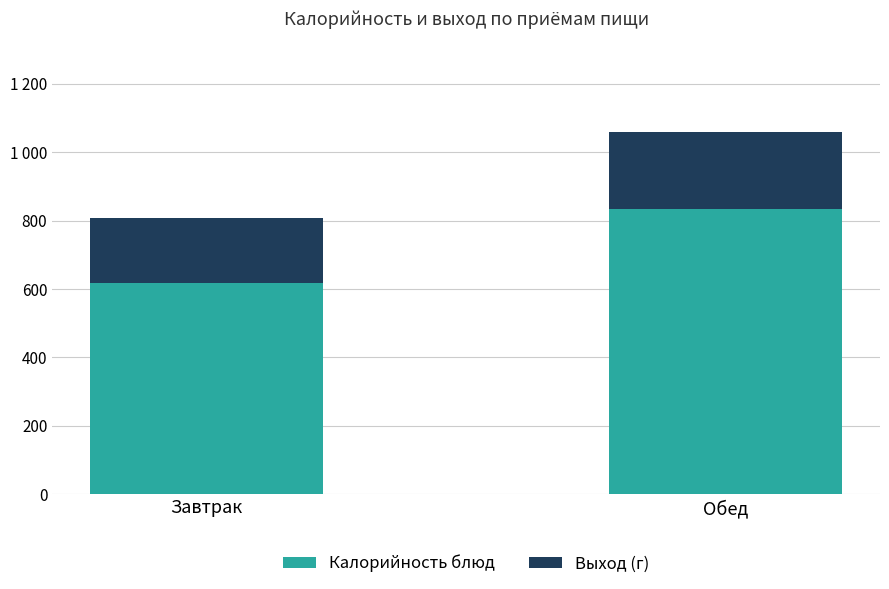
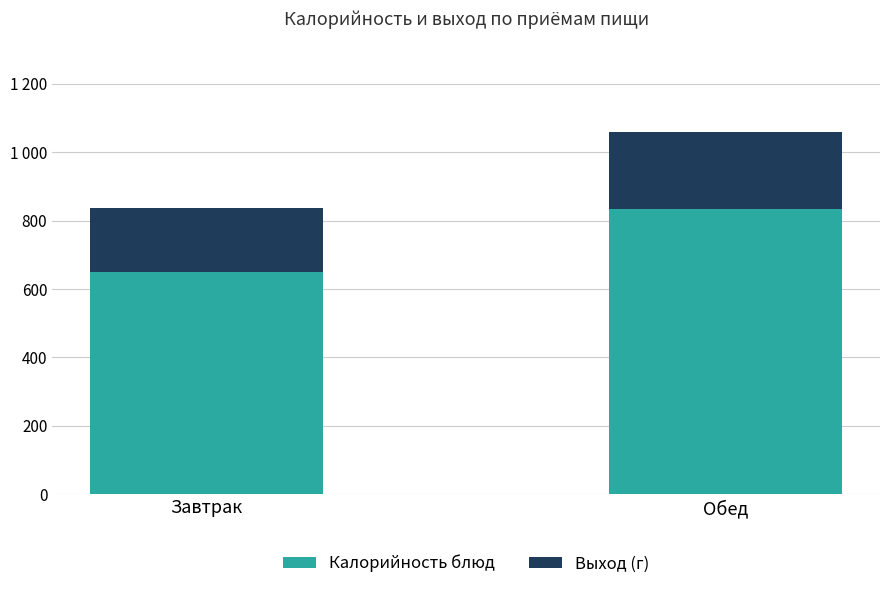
  {
    "Калорийность блюд": {
-     "Завтрак": 620,
+     "Завтрак": 650,
      "Обед": 830
    },
    "Выход (г)": {
      "Завтрак": 190,
      "Обед": 230
    }
  }
